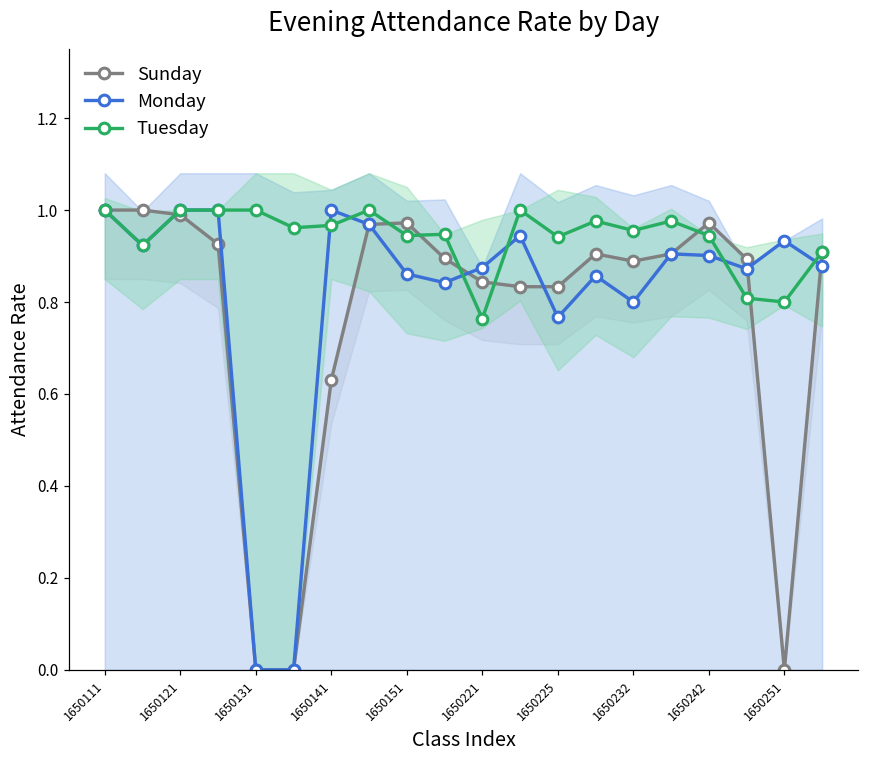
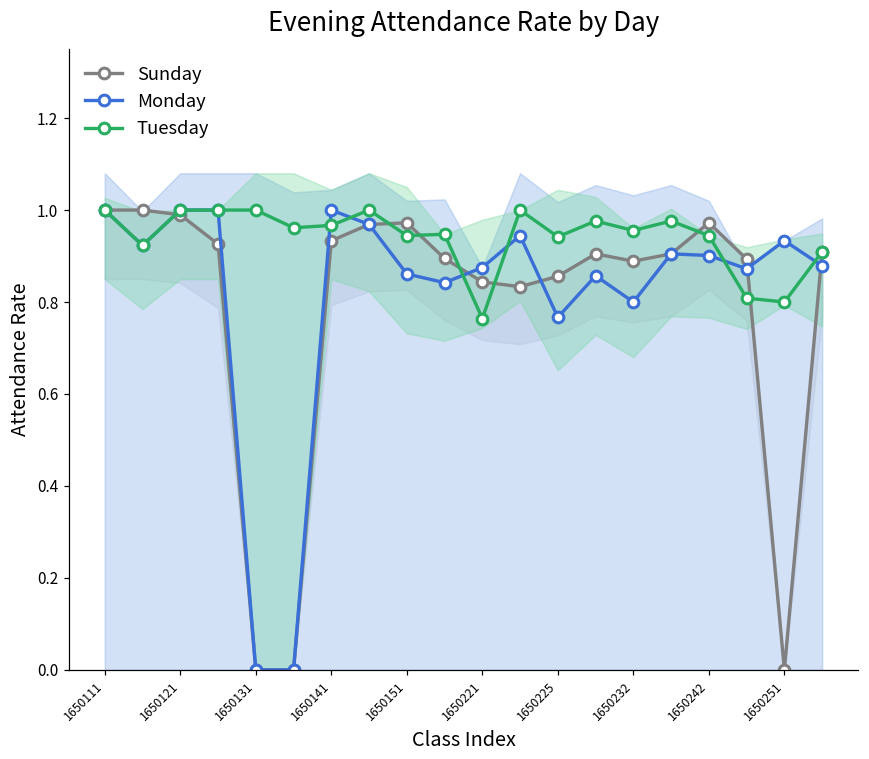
  {
    "Sunday": {
      "1650121": 0.99,
-     "1650141": 0.63,
+     "1650141": 0.93,
      "1650151": 0.97,
      "1650221": 0.84,
-     "1650225": 0.83,
+     "1650225": 0.86,
      "1650232": 0.89,
      "1650242": 0.97,
      "1650251": 0.00
    },
    "Monday": {
      "1650141": 1.00,
      "1650151": 0.86,
      "1650225": 0.77,
      "1650232": 0.80,
      "1650242": 0.90
    },
    "Tuesday": {
      "1650131": 1.00,
      "1650141": 0.97,
      "1650151": 0.94,
      "1650221": 0.76,
      "1650225": 0.94,
      "1650251": 0.80
    }
  }
